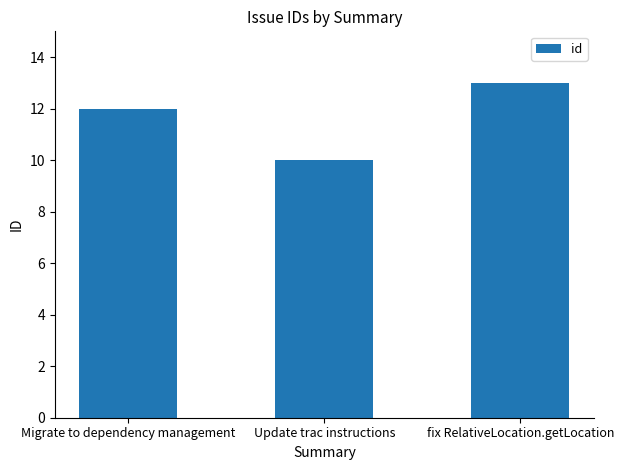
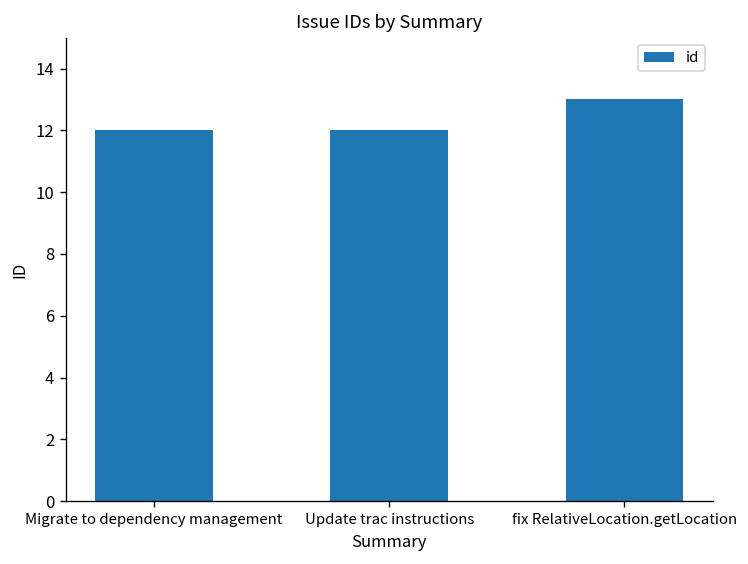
  {
    "Migrate to dependency management": 12,
-   "Update trac instructions": 10,
+   "Update trac instructions": 12,
    "fix RelativeLocation.getLocation": 13
  }
